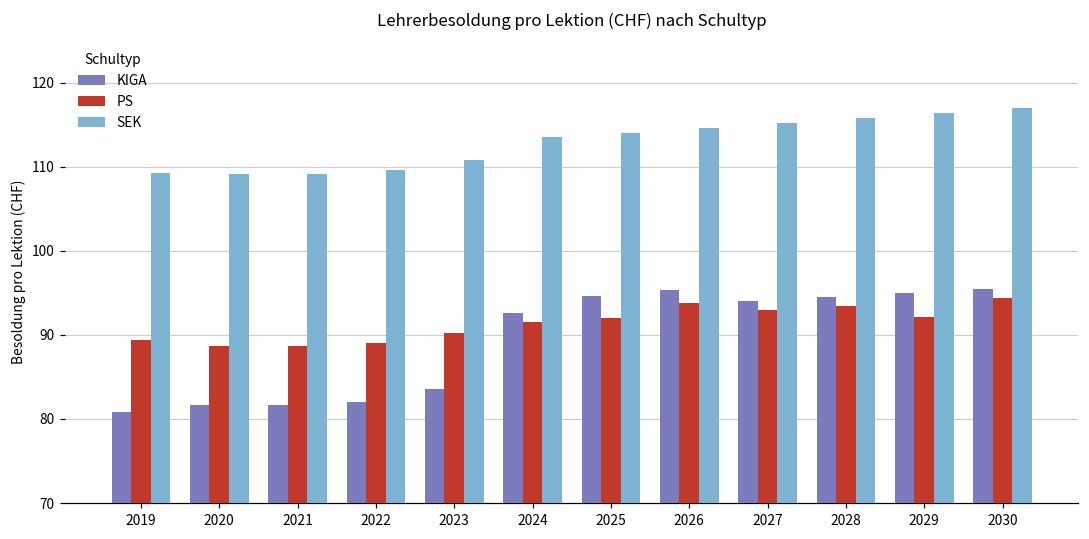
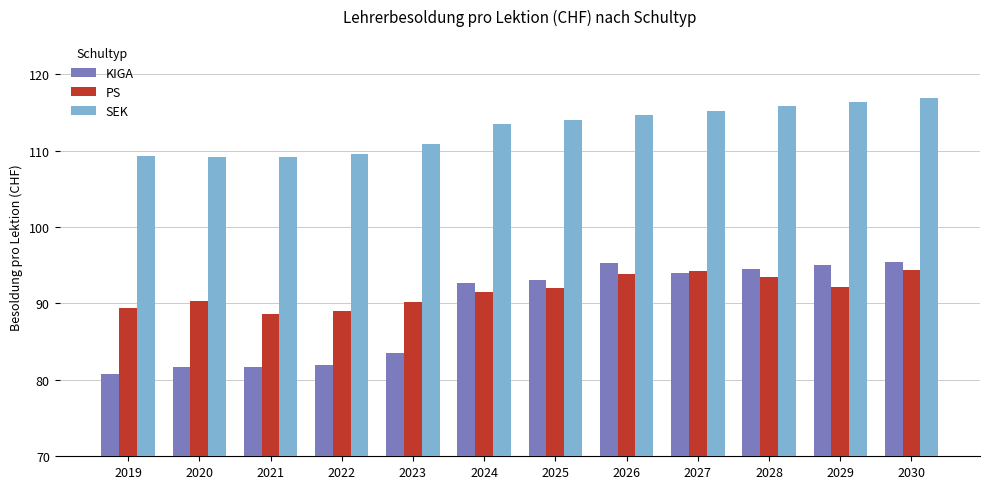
  {
    "KIGA": {
      "2019": 81,
      "2020": 82,
      "2021": 82,
      "2022": 82,
      "2023": 84,
      "2024": 93,
-     "2025": 95,
+     "2025": 93,
      "2026": 95,
      "2027": 94,
      "2028": 95,
      "2029": 95,
      "2030": 95
    },
    "PS": {
      "2019": 89,
-     "2020": 89,
+     "2020": 90,
      "2021": 89,
      "2022": 89,
      "2023": 90,
      "2024": 92,
      "2025": 92,
      "2026": 94,
-     "2027": 93,
+     "2027": 94,
      "2028": 93,
      "2029": 92,
      "2030": 94
    },
    "SEK": {
      "2019": 109,
      "2020": 109,
      "2021": 109,
      "2022": 110,
      "2023": 111,
      "2024": 114,
      "2025": 114,
      "2026": 115,
      "2027": 115,
      "2028": 116,
      "2029": 116,
      "2030": 117
    }
  }
